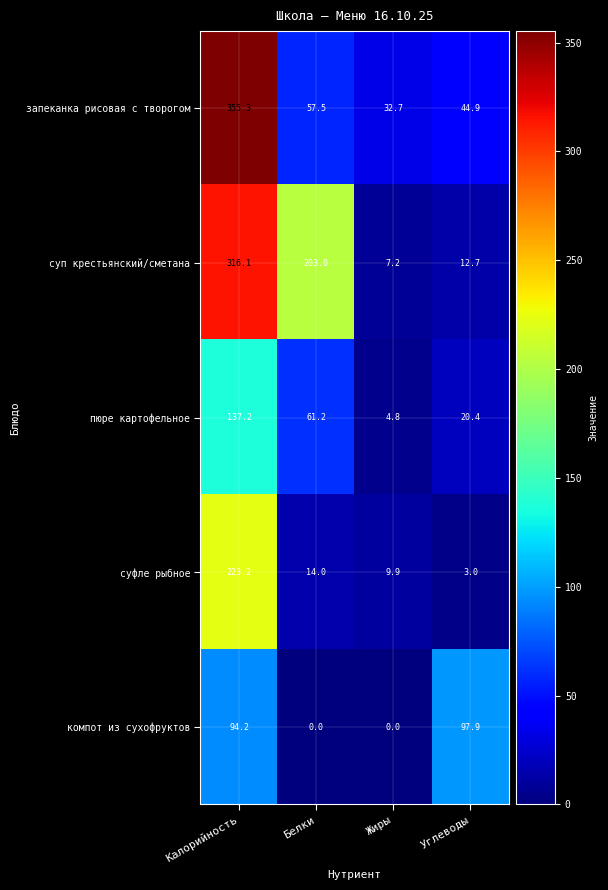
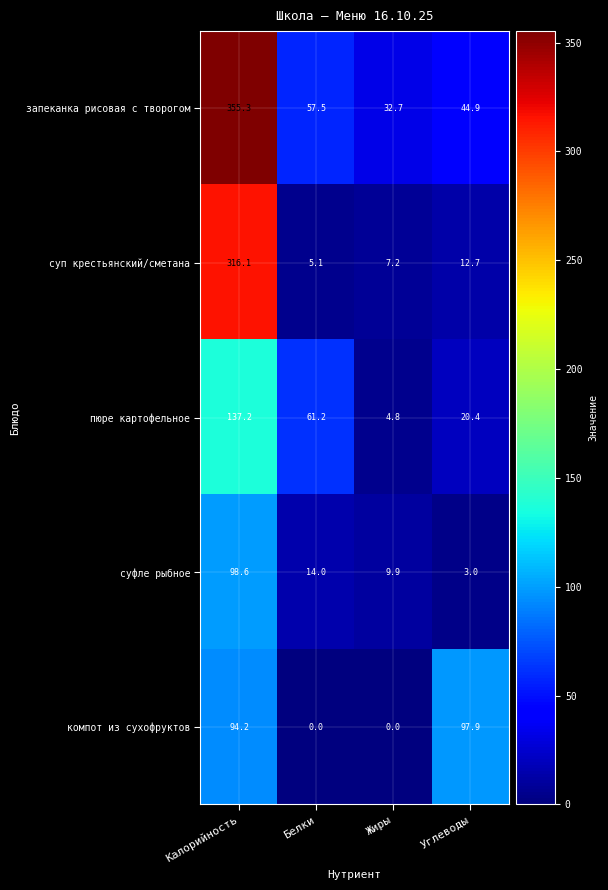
  {
    "запеканка рисовая с творогом": {
      "Калорийность": 355.3,
      "Белки": 57.5,
      "Жиры": 32.7,
      "Углеводы": 44.9
    },
    "суп крестьянский/сметана": {
      "Калорийность": 316.1,
-     "Белки": 203.0,
+     "Белки": 5.1,
      "Жиры": 7.2,
      "Углеводы": 12.7
    },
    "пюре картофельное": {
      "Калорийность": 137.2,
      "Белки": 61.2,
      "Жиры": 4.8,
      "Углеводы": 20.4
    },
    "суфле рыбное": {
-     "Калорийность": 223.2,
+     "Калорийность": 98.6,
      "Белки": 14.0,
      "Жиры": 9.9,
      "Углеводы": 3.0
    },
    "компот из сухофруктов": {
      "Калорийность": 94.2,
      "Белки": 0.0,
      "Жиры": 0.0,
      "Углеводы": 97.9
    }
  }
